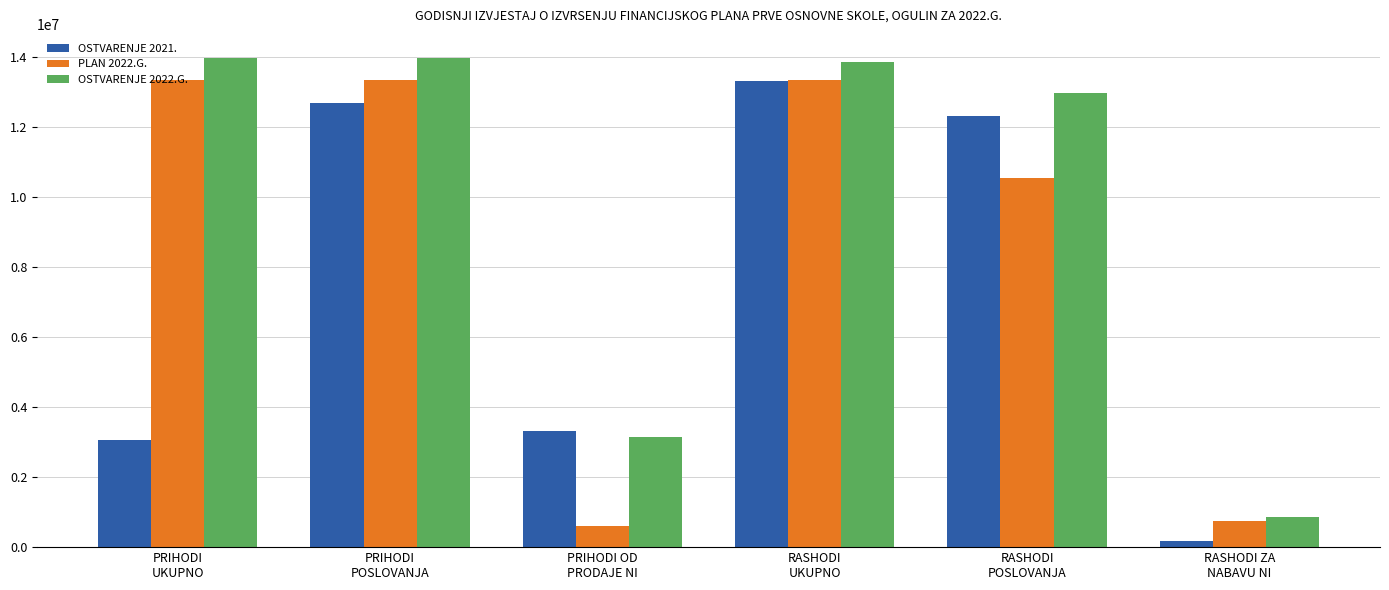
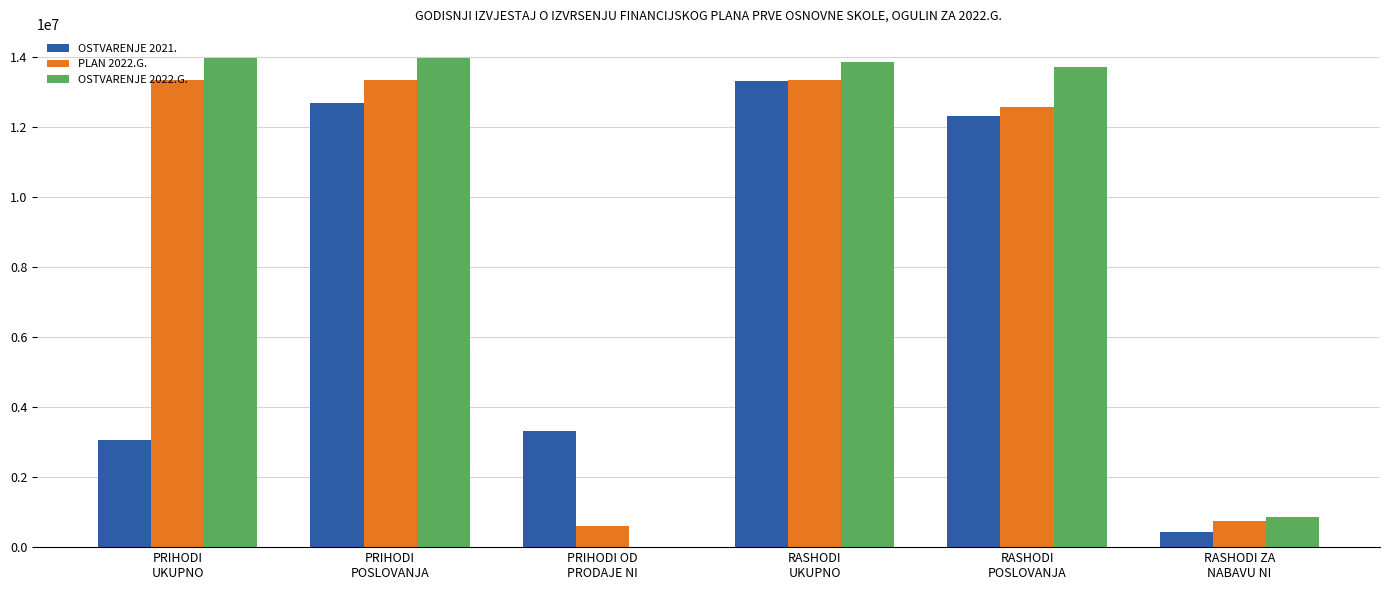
  {
    "OSTVARENJE 2021.": {
      "PRIHODI UKUPNO": 3000000,
      "PRIHODI POSLOVANJA": 12700000,
      "PRIHODI OD PRODAJE NI": 3300000,
      "RASHODI UKUPNO": 13300000,
      "RASHODI POSLOVANJA": 12300000,
-     "RASHODI ZA NABAVU NI": 200000
+     "RASHODI ZA NABAVU NI": 400000
    },
    "PLAN 2022.G.": {
      "PRIHODI UKUPNO": 13300000,
      "PRIHODI POSLOVANJA": 13300000,
      "PRIHODI OD PRODAJE NI": 600000,
      "RASHODI UKUPNO": 13300000,
-     "RASHODI POSLOVANJA": 10600000,
+     "RASHODI POSLOVANJA": 12600000,
      "RASHODI ZA NABAVU NI": 800000
    },
    "OSTVARENJE 2022.G.": {
      "PRIHODI UKUPNO": 14000000,
      "PRIHODI POSLOVANJA": 14000000,
-     "PRIHODI OD PRODAJE NI": 3100000,
+     "PRIHODI OD PRODAJE NI": 0,
      "RASHODI UKUPNO": 13800000,
-     "RASHODI POSLOVANJA": 13000000,
+     "RASHODI POSLOVANJA": 13700000,
      "RASHODI ZA NABAVU NI": 900000
    }
  }
